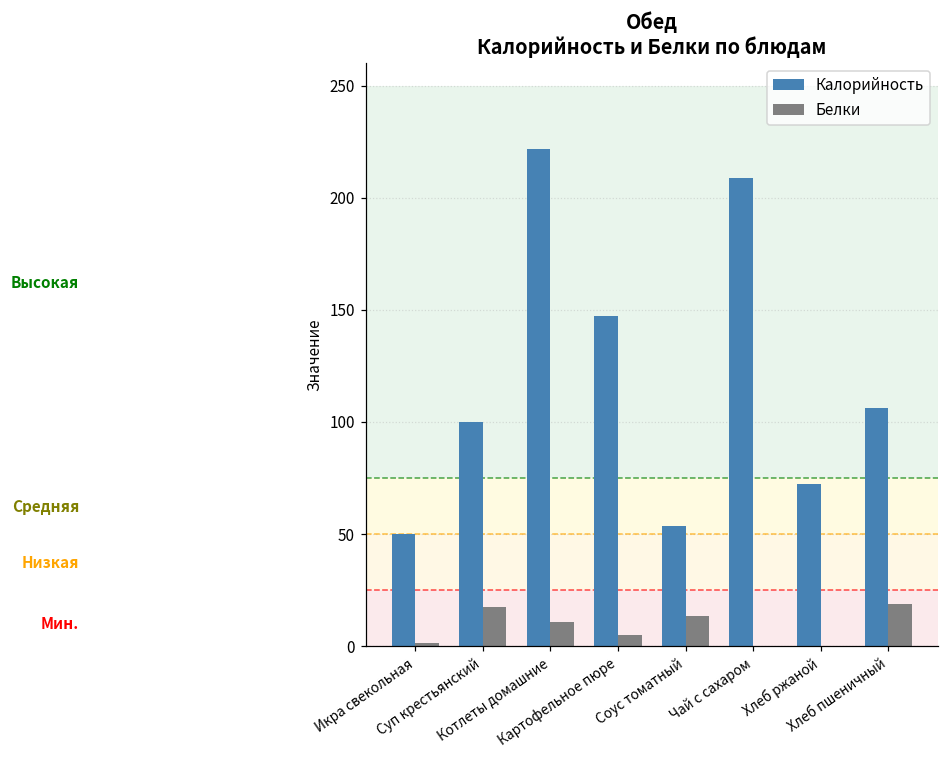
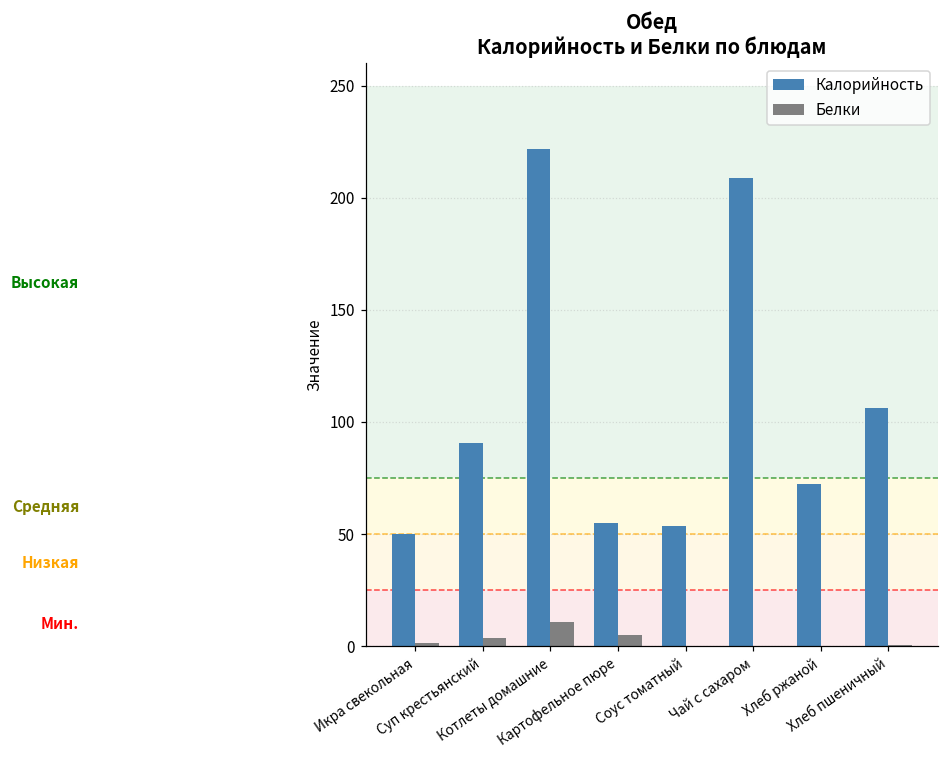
  {
    "Калорийность": {
      "Икра свекольная": 50,
-     "Суп крестьянский": 100,
+     "Суп крестьянский": 91,
      "Котлеты домашние": 222,
-     "Картофельное пюре": 147,
+     "Картофельное пюре": 55,
      "Соус томатный": 54,
      "Чай с сахаром": 209,
      "Хлеб ржаной": 72,
      "Хлеб пшеничный": 106
    },
    "Белки": {
      "Икра свекольная": 1,
-     "Суп крестьянский": 17,
+     "Суп крестьянский": 4,
      "Котлеты домашние": 11,
      "Картофельное пюре": 5,
-     "Соус томатный": 13,
-     "Хлеб пшеничный": 19
+     "Соус томатный": 0,
+     "Хлеб пшеничный": 0
    }
  }
